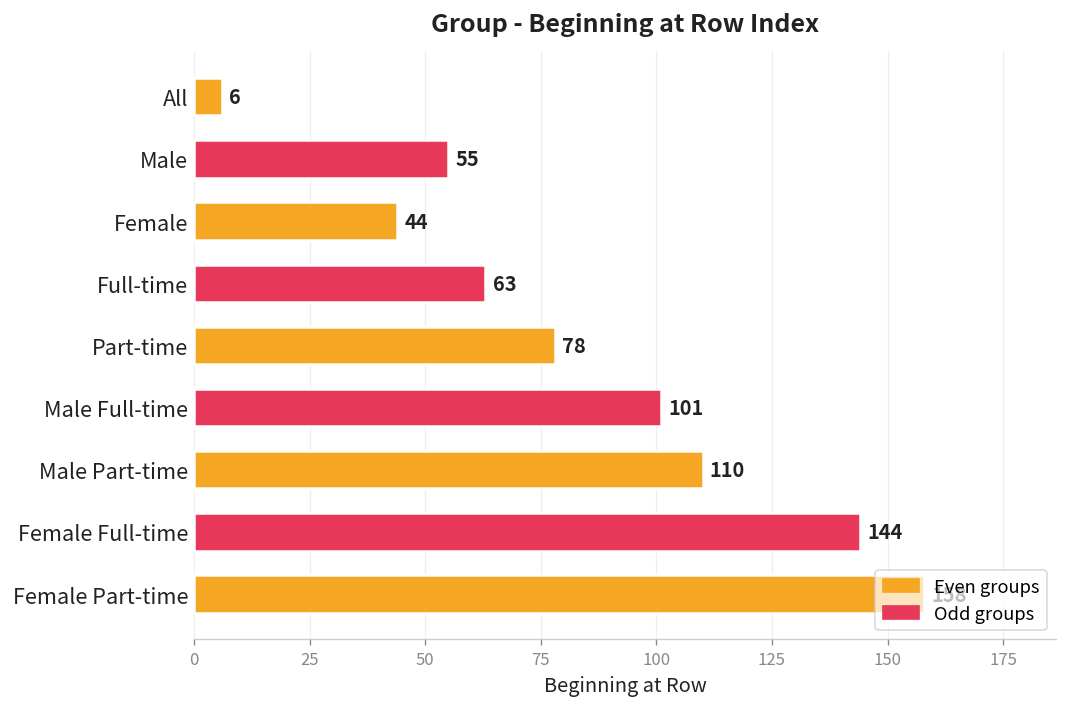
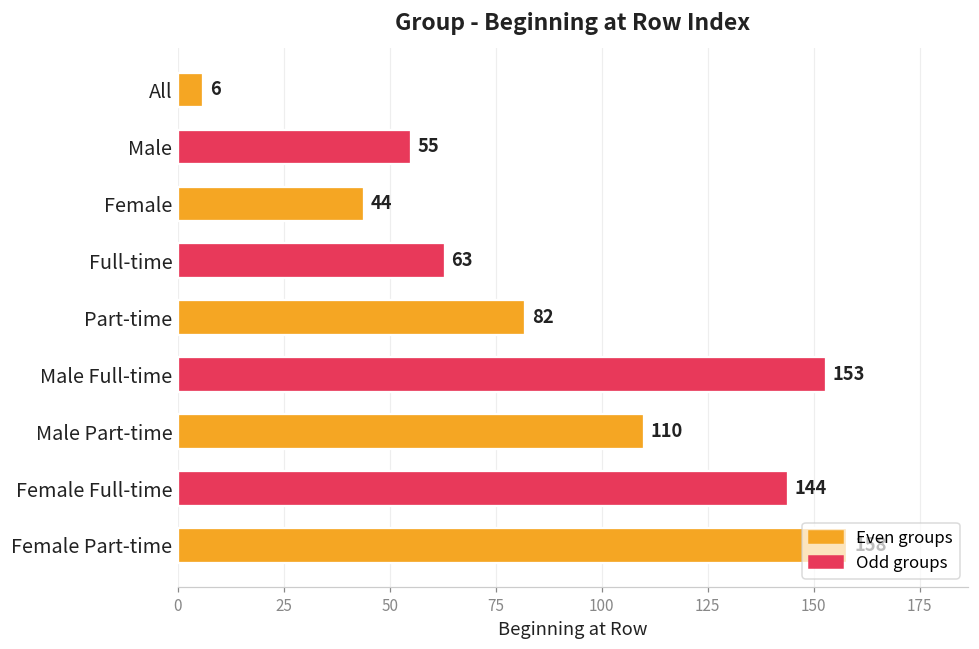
  {
    "All": 6,
    "Male": 55,
    "Female": 44,
    "Full-time": 63,
-   "Part-time": 78,
-   "Male Full-time": 101,
+   "Part-time": 82,
+   "Male Full-time": 153,
    "Male Part-time": 110,
    "Female Full-time": 144
  }
